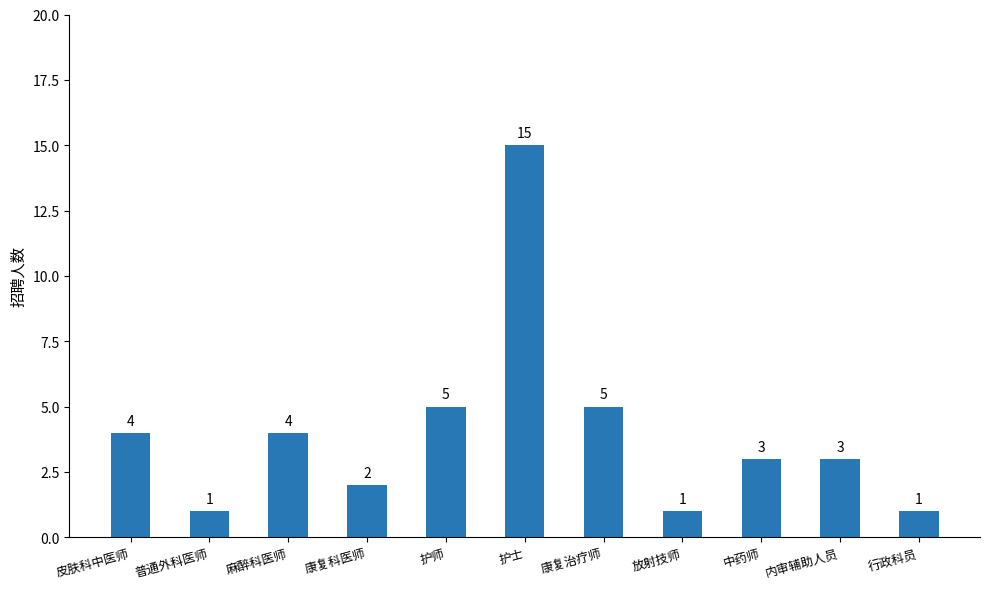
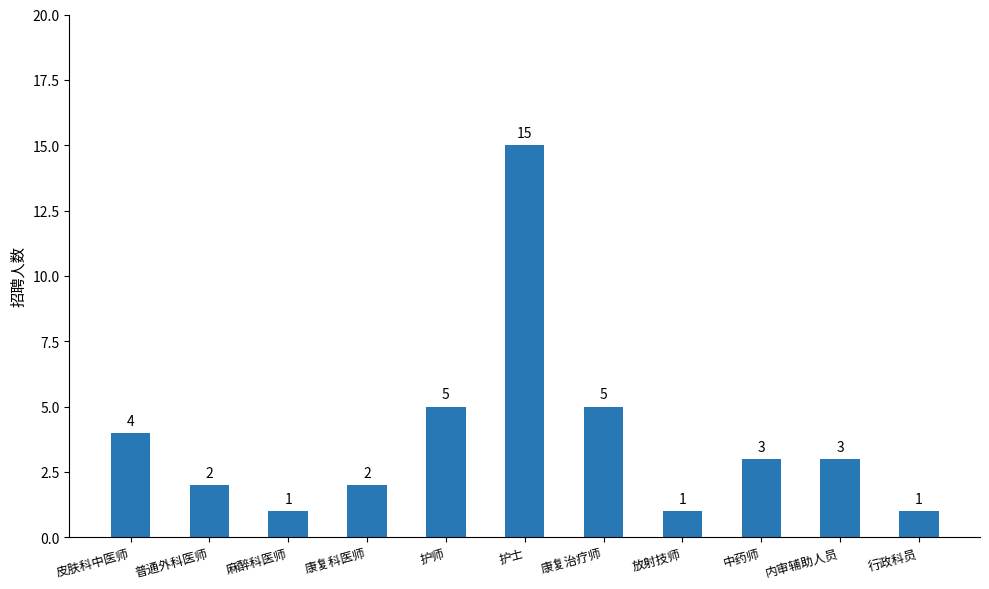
  {
    "皮肤科中医师": 4,
-   "普通外科医师": 1,
-   "麻醉科医师": 4,
+   "普通外科医师": 2,
+   "麻醉科医师": 1,
    "康复科医师": 2,
    "护师": 5,
    "护士": 15,
    "康复治疗师": 5,
    "放射技师": 1,
    "中药师": 3,
    "内审辅助人员": 3,
    "行政科员": 1
  }
